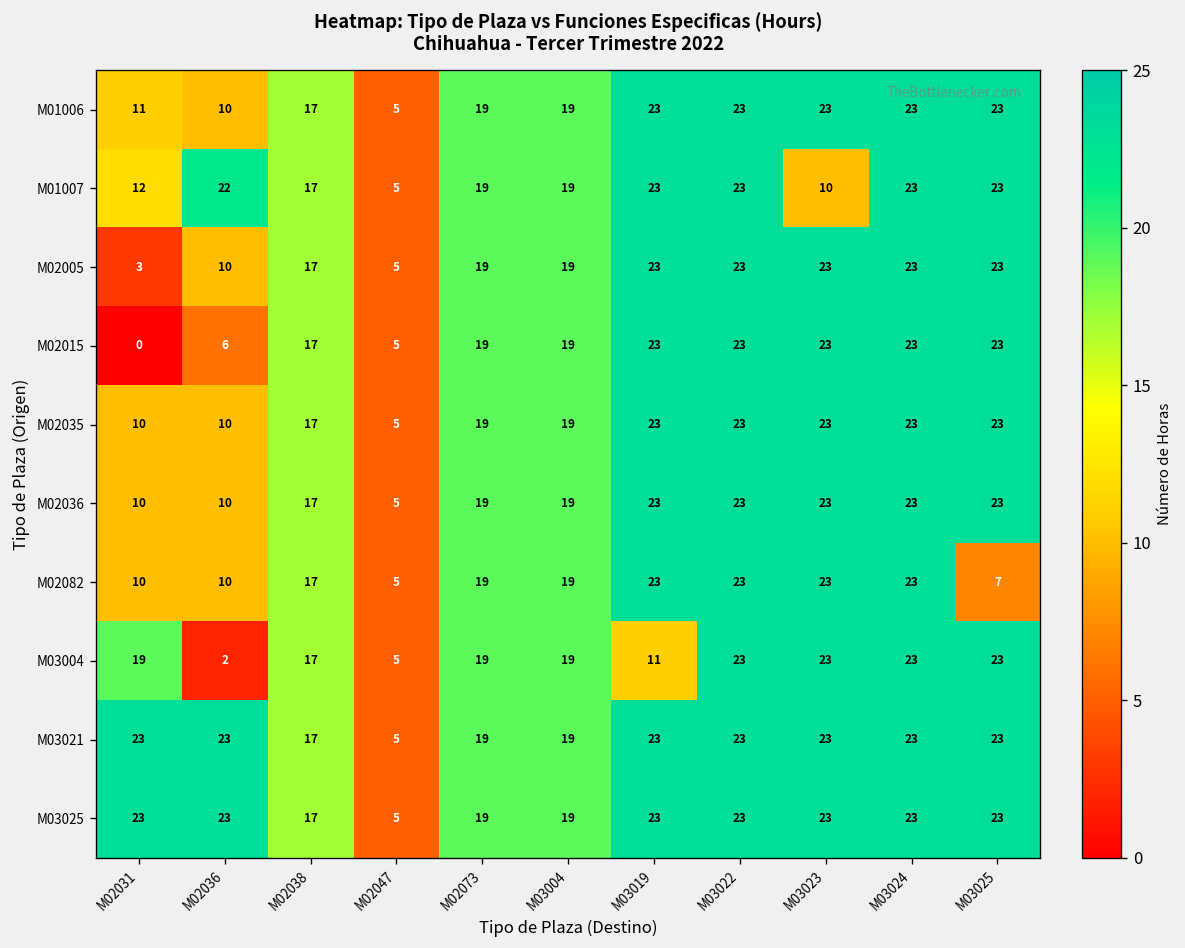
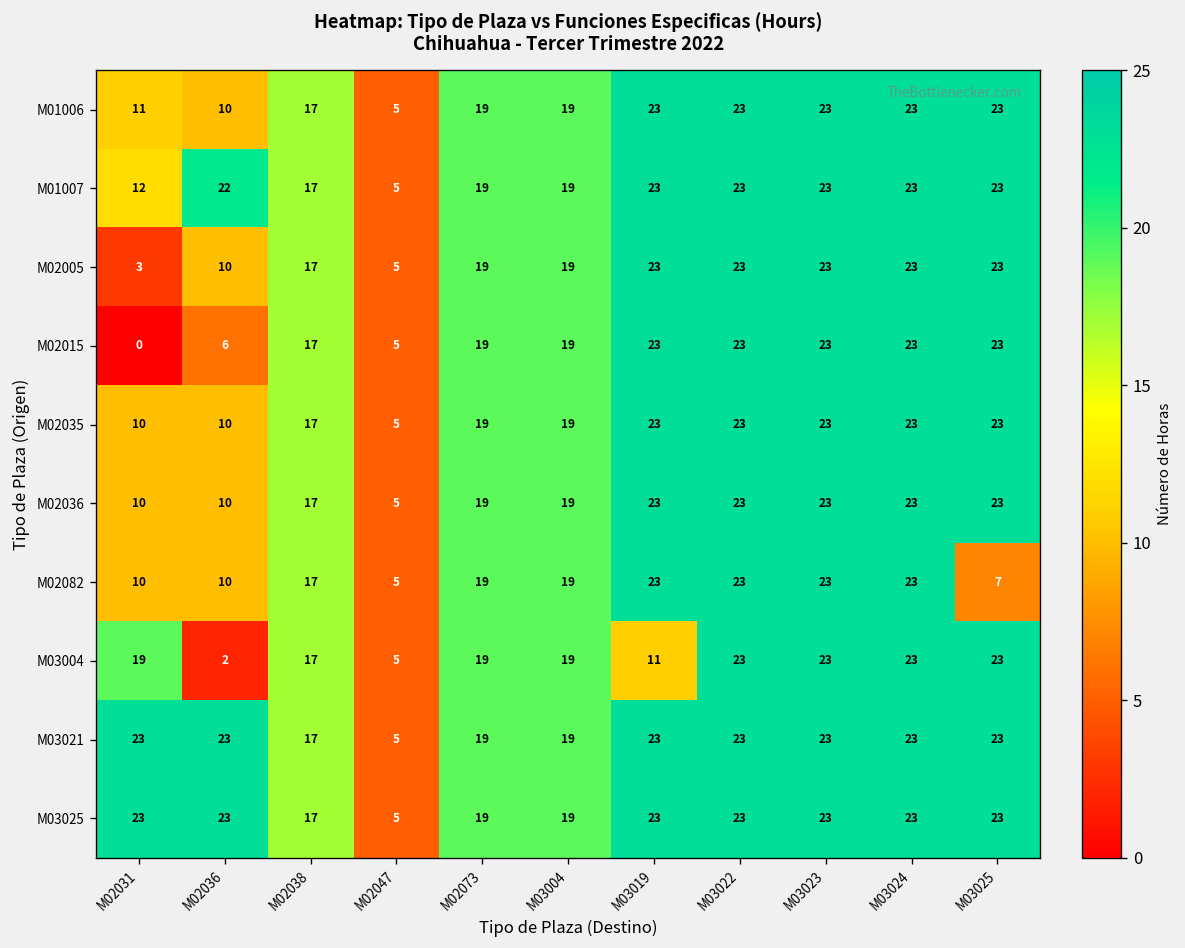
  {
    "M01006": {
      "M02031": 11,
      "M02036": 10,
      "M02038": 17,
      "M02047": 5,
      "M02073": 19,
      "M03004": 19,
      "M03019": 23,
      "M03022": 23,
      "M03023": 23,
      "M03025": 23
    },
    "M01007": {
      "M02031": 12,
      "M02036": 22,
      "M02038": 17,
      "M02047": 5,
      "M02073": 19,
      "M03004": 19,
      "M03019": 23,
      "M03022": 23,
-     "M03023": 10,
+     "M03023": 23,
      "M03024": 23,
      "M03025": 23
    },
    "M02005": {
      "M02031": 3,
      "M02036": 10,
      "M02038": 17,
      "M02047": 5,
      "M02073": 19,
      "M03004": 19,
      "M03019": 23,
      "M03022": 23,
      "M03023": 23,
      "M03024": 23,
      "M03025": 23
    },
    "M02015": {
      "M02031": 0,
      "M02036": 6,
      "M02038": 17,
      "M02047": 5,
      "M02073": 19,
      "M03004": 19,
      "M03019": 23,
      "M03022": 23,
      "M03023": 23,
      "M03024": 23,
      "M03025": 23
    },
    "M02035": {
      "M02031": 10,
      "M02036": 10,
      "M02038": 17,
      "M02047": 5,
      "M02073": 19,
      "M03004": 19,
      "M03019": 23,
      "M03022": 23,
      "M03023": 23,
      "M03024": 23,
      "M03025": 23
    },
    "M02036": {
      "M02031": 10,
      "M02036": 10,
      "M02038": 17,
      "M02047": 5,
      "M02073": 19,
      "M03004": 19,
      "M03019": 23,
      "M03022": 23,
      "M03023": 23,
      "M03024": 23,
      "M03025": 23
    },
    "M02082": {
      "M02031": 10,
      "M02036": 10,
      "M02038": 17,
      "M02047": 5,
      "M02073": 19,
      "M03004": 19,
      "M03019": 23,
      "M03022": 23,
      "M03023": 23,
      "M03024": 23,
      "M03025": 7
    },
    "M03004": {
      "M02031": 19,
      "M02036": 2,
      "M02038": 17,
      "M02047": 5,
      "M02073": 19,
      "M03004": 19,
      "M03019": 11,
      "M03022": 23,
      "M03023": 23,
      "M03024": 23,
      "M03025": 23
    },
    "M03021": {
      "M02031": 23,
      "M02036": 23,
      "M02038": 17,
      "M02047": 5,
      "M02073": 19,
      "M03004": 19,
      "M03019": 23,
      "M03022": 23,
      "M03023": 23,
      "M03024": 23,
      "M03025": 23
    },
    "M03025": {
      "M02031": 23,
      "M02036": 23,
      "M02038": 17,
      "M02047": 5,
      "M02073": 19,
      "M03004": 19,
      "M03019": 23,
      "M03022": 23,
      "M03023": 23,
      "M03024": 23,
      "M03025": 23
    }
  }
